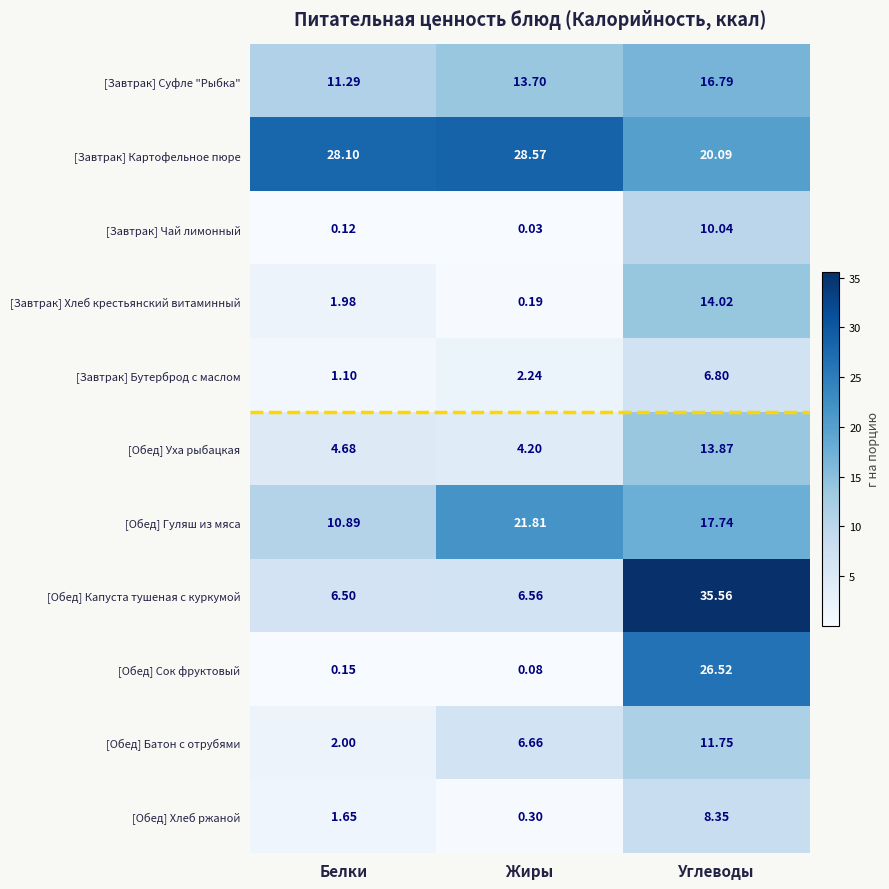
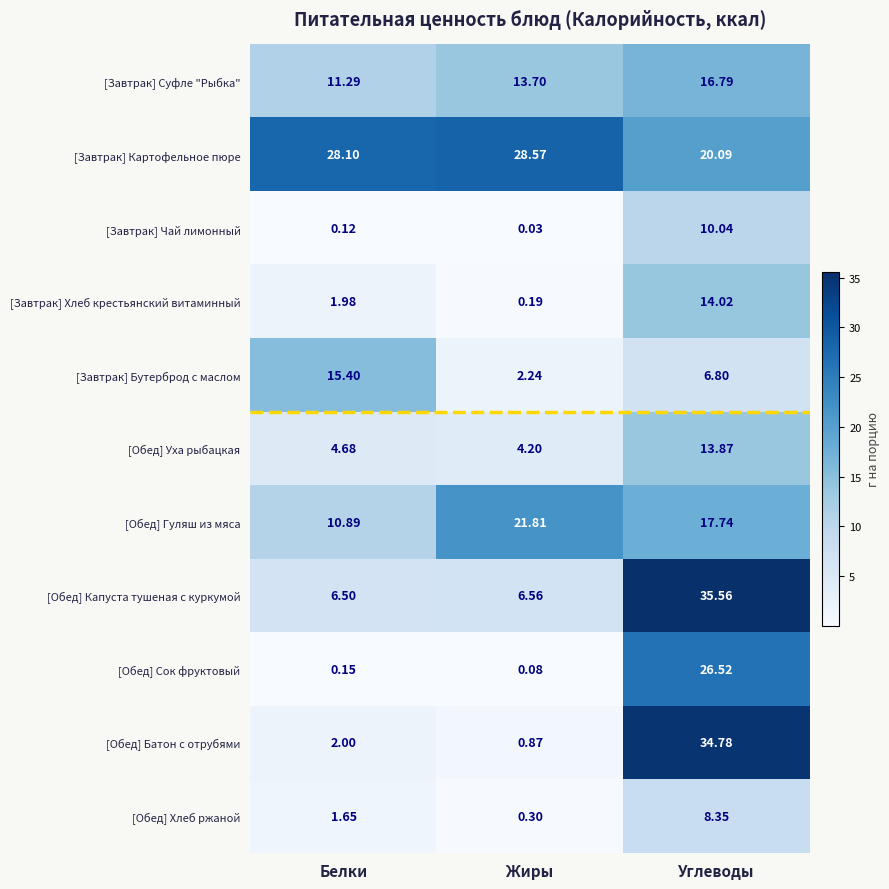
  {
    "[Завтрак] Суфле \"Рыбка\"": {
      "Белки": 11.29,
      "Жиры": 13.70,
      "Углеводы": 16.79
    },
    "[Завтрак] Картофельное пюре": {
      "Белки": 28.10,
      "Жиры": 28.57,
      "Углеводы": 20.09
    },
    "[Завтрак] Чай лимонный": {
      "Белки": 0.12,
      "Жиры": 0.03,
      "Углеводы": 10.04
    },
    "[Завтрак] Хлеб крестьянский витаминный": {
      "Белки": 1.98,
      "Жиры": 0.19,
      "Углеводы": 14.02
    },
    "[Завтрак] Бутерброд с маслом": {
-     "Белки": 1.10,
+     "Белки": 15.40,
      "Жиры": 2.24,
      "Углеводы": 6.80
    },
    "[Обед] Уха рыбацкая": {
      "Белки": 4.68,
      "Жиры": 4.20,
      "Углеводы": 13.87
    },
    "[Обед] Гуляш из мяса": {
      "Белки": 10.89,
      "Жиры": 21.81,
      "Углеводы": 17.74
    },
    "[Обед] Капуста тушеная с куркумой": {
      "Белки": 6.50,
      "Жиры": 6.56,
      "Углеводы": 35.56
    },
    "[Обед] Сок фруктовый": {
      "Белки": 0.15,
      "Жиры": 0.08,
      "Углеводы": 26.52
    },
    "[Обед] Батон с отрубями": {
      "Белки": 2.00,
-     "Жиры": 6.66,
-     "Углеводы": 11.75
+     "Жиры": 0.87,
+     "Углеводы": 34.78
    },
    "[Обед] Хлеб ржаной": {
      "Белки": 1.65,
      "Жиры": 0.30,
      "Углеводы": 8.35
    }
  }
